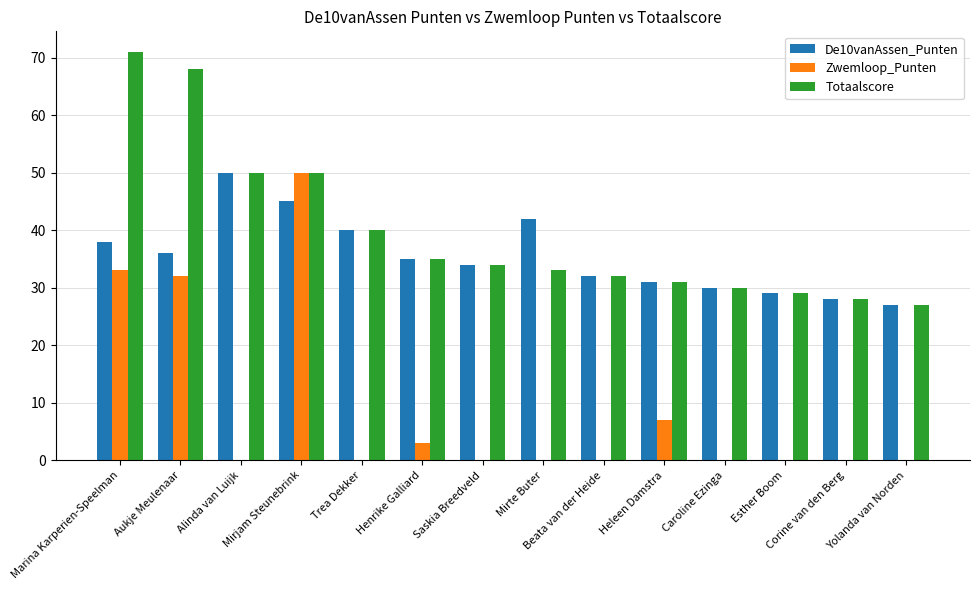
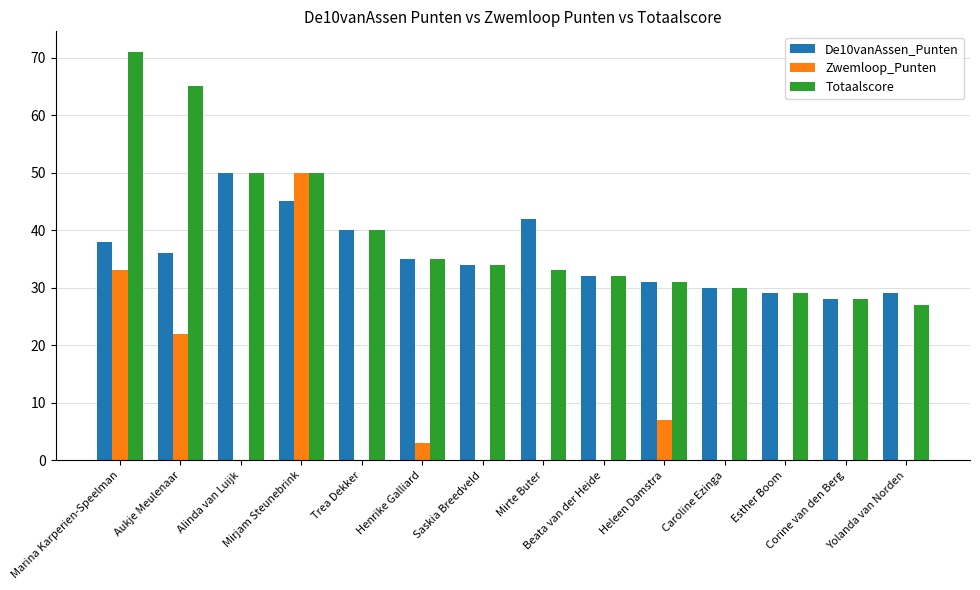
  {
    "De10vanAssen_Punten": {
      "Marina Karperien-Speelman": 38,
      "Aukje Meulenaar": 36,
      "Alinda van Luijk": 50,
      "Mirjam Steunebrink": 45,
      "Trea Dekker": 40,
      "Henrike Galliard": 35,
      "Saskia Breedveld": 34,
      "Mirte Buter": 42,
      "Beata van der Heide": 32,
      "Heleen Damstra": 31,
      "Caroline Ezinga": 30,
      "Esther Boom": 29,
      "Corine van den Berg": 28,
-     "Yolanda van Norden": 27
+     "Yolanda van Norden": 29
    },
    "Zwemloop_Punten": {
      "Marina Karperien-Speelman": 33,
-     "Aukje Meulenaar": 32,
+     "Aukje Meulenaar": 22,
      "Alinda van Luijk": 0,
      "Mirjam Steunebrink": 50,
      "Trea Dekker": 0,
      "Henrike Galliard": 3,
      "Saskia Breedveld": 0,
      "Mirte Buter": 0,
      "Beata van der Heide": 0,
      "Heleen Damstra": 7,
      "Caroline Ezinga": 0,
      "Esther Boom": 0,
      "Corine van den Berg": 0,
      "Yolanda van Norden": 0
    },
    "Totaalscore": {
      "Marina Karperien-Speelman": 71,
-     "Aukje Meulenaar": 68,
+     "Aukje Meulenaar": 65,
      "Alinda van Luijk": 50,
      "Mirjam Steunebrink": 50,
      "Trea Dekker": 40,
      "Henrike Galliard": 35,
      "Saskia Breedveld": 34,
      "Mirte Buter": 33,
      "Beata van der Heide": 32,
      "Heleen Damstra": 31,
      "Caroline Ezinga": 30,
      "Esther Boom": 29,
      "Corine van den Berg": 28,
      "Yolanda van Norden": 27
    }
  }
